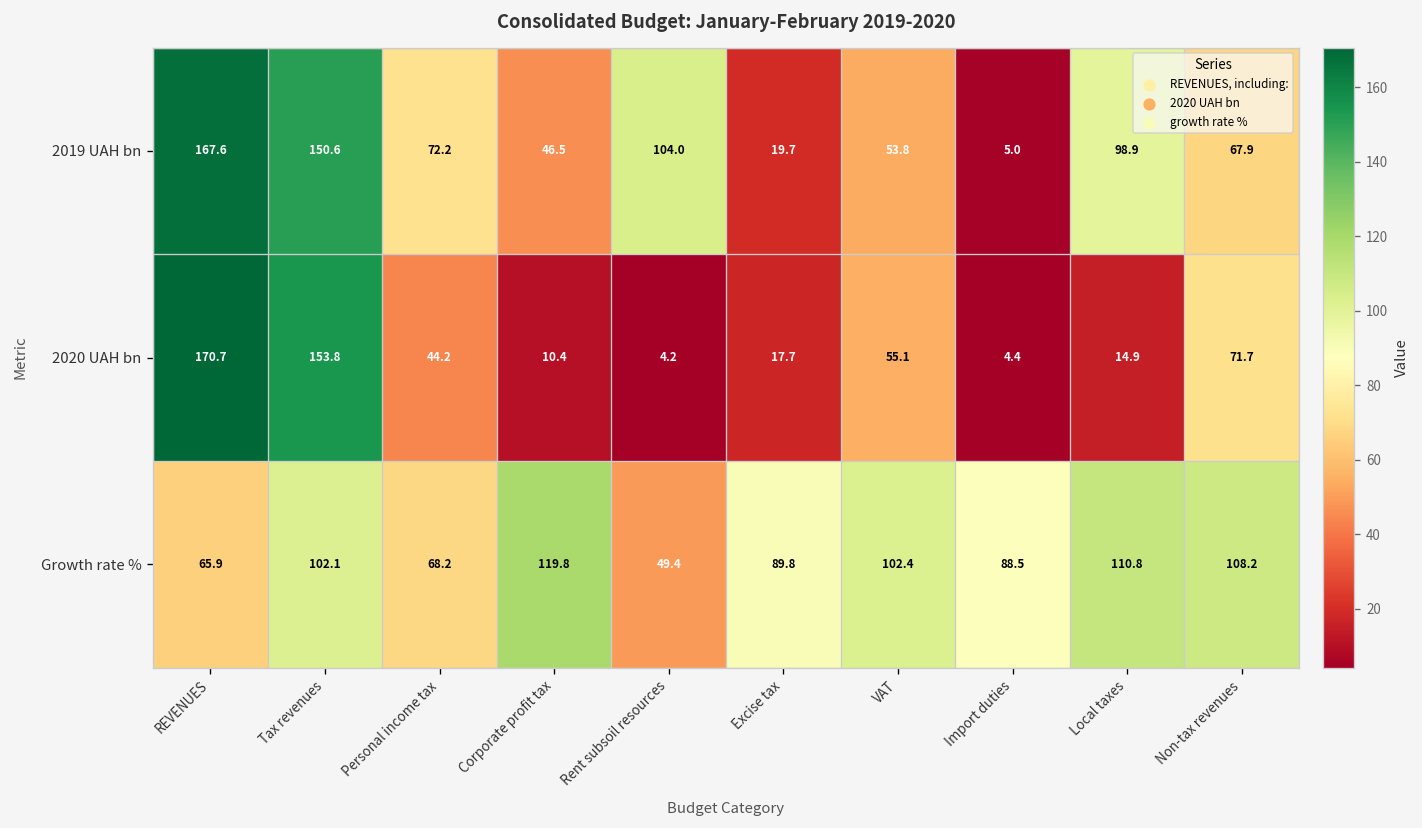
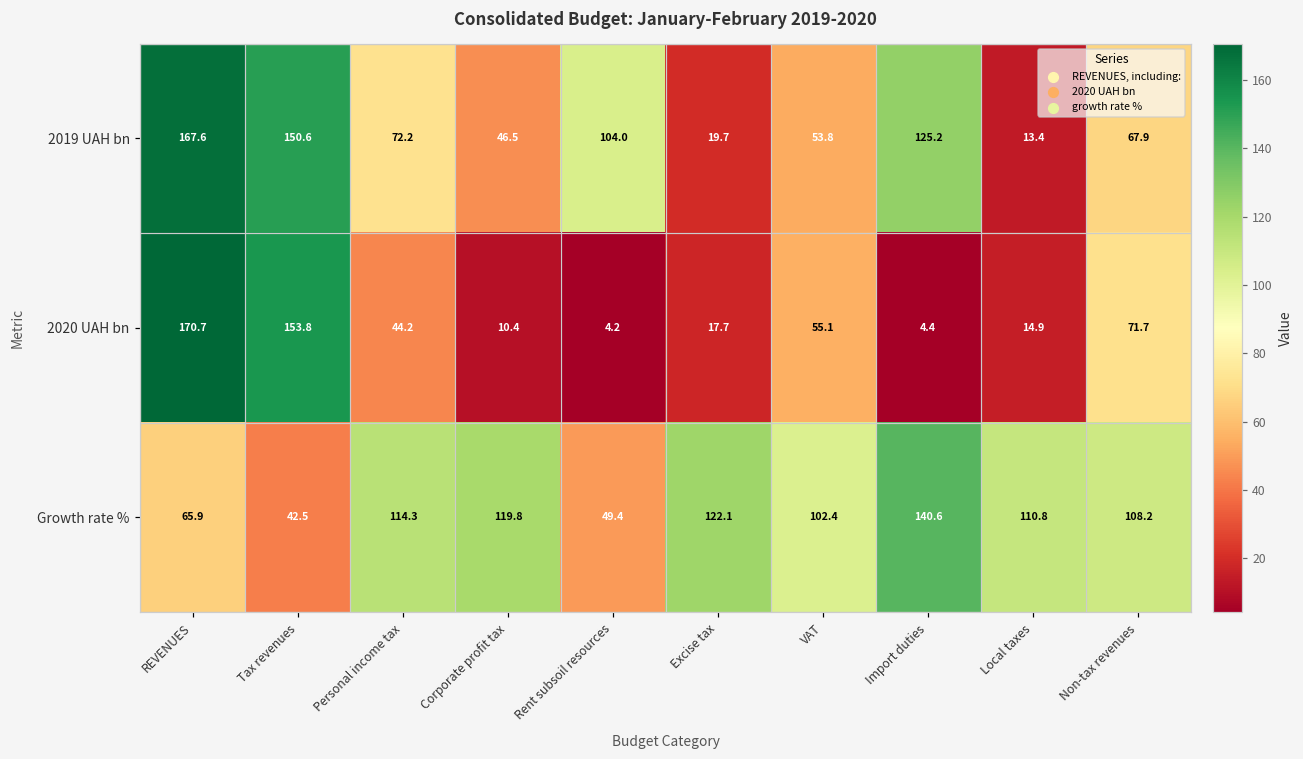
  {
    "2019 UAH bn": {
      "REVENUES": 167.6,
      "Tax revenues": 150.6,
      "Personal income tax": 72.2,
      "Corporate profit tax": 46.5,
      "Rent subsoil resources": 104.0,
      "Excise tax": 19.7,
      "VAT": 53.8,
-     "Import duties": 5.0,
-     "Local taxes": 98.9,
+     "Import duties": 125.2,
+     "Local taxes": 13.4,
      "Non-tax revenues": 67.9
    },
    "2020 UAH bn": {
      "REVENUES": 170.7,
      "Tax revenues": 153.8,
      "Personal income tax": 44.2,
      "Corporate profit tax": 10.4,
      "Rent subsoil resources": 4.2,
      "Excise tax": 17.7,
      "VAT": 55.1,
      "Import duties": 4.4,
      "Local taxes": 14.9,
      "Non-tax revenues": 71.7
    },
    "Growth rate %": {
      "REVENUES": 65.9,
-     "Tax revenues": 102.1,
-     "Personal income tax": 68.2,
+     "Tax revenues": 42.5,
+     "Personal income tax": 114.3,
      "Corporate profit tax": 119.8,
      "Rent subsoil resources": 49.4,
-     "Excise tax": 89.8,
+     "Excise tax": 122.1,
      "VAT": 102.4,
-     "Import duties": 88.5,
+     "Import duties": 140.6,
      "Local taxes": 110.8,
      "Non-tax revenues": 108.2
    }
  }
